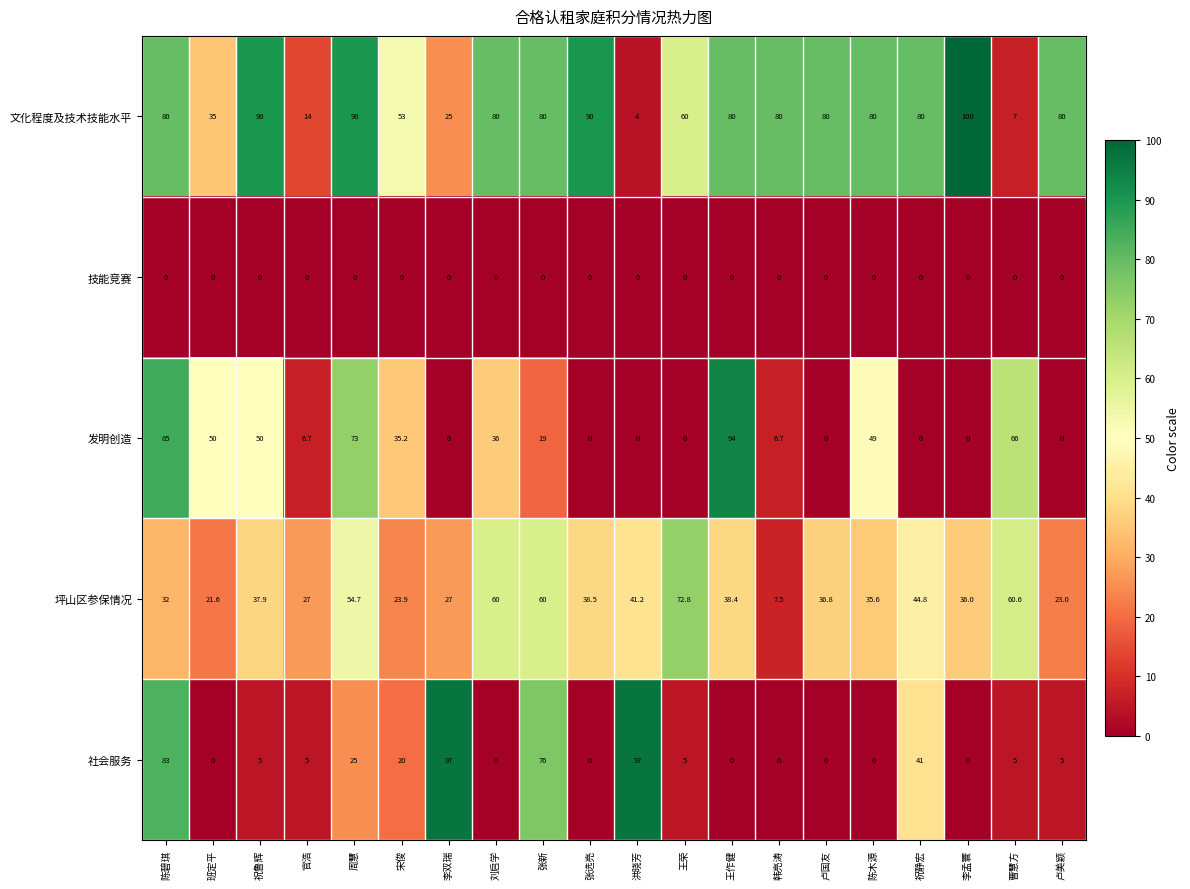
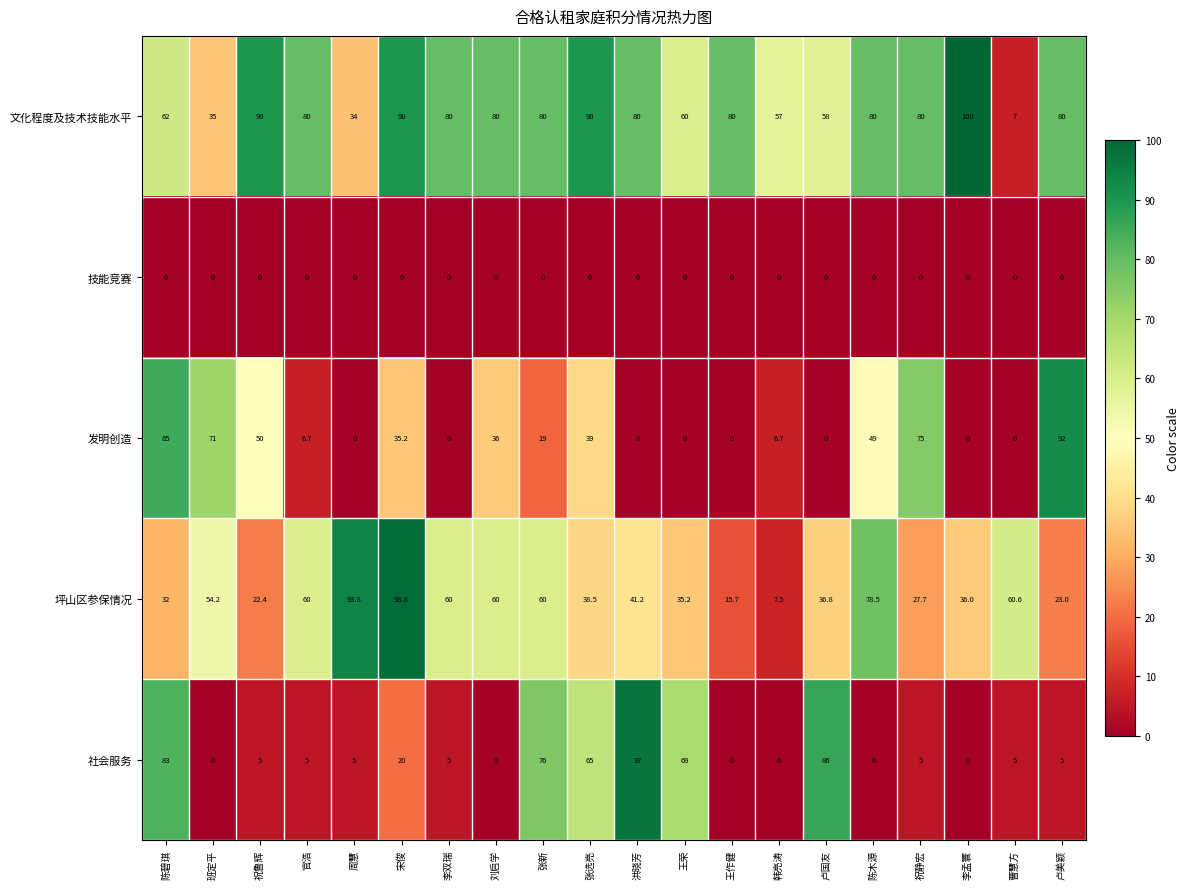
  {
    "文化程度及技术技能水平": {
-     "陈碧琪": 80,
+     "陈碧琪": 62,
      "班定平": 35,
      "祝鲁辉": 90,
-     "官浩": 14,
-     "周慧": 90,
-     "宋俊": 53,
-     "李双瑞": 25,
+     "官浩": 80,
+     "周慧": 34,
+     "宋俊": 90,
+     "李双瑞": 80,
      "刘启学": 80,
      "张新": 80,
      "张选亮": 90,
-     "洪晓芳": 4,
+     "洪晓芳": 80,
      "王荣": 60,
      "王作健": 80,
-     "韩亮涛": 80,
-     "卢国友": 80,
+     "韩亮涛": 57,
+     "卢国友": 58,
      "陈木源": 80,
      "祝静宏": 80,
      "李孟寰": 100,
      "曹慧方": 7,
      "卢美颖": 80
    },
    "技能竞赛": {
      "陈碧琪": 0,
      "班定平": 0,
      "祝鲁辉": 0,
      "官浩": 0,
      "周慧": 0,
      "宋俊": 0,
      "李双瑞": 0,
      "刘启学": 0,
      "张新": 0,
      "张选亮": 0,
      "洪晓芳": 0,
      "王荣": 0,
      "王作健": 0,
      "韩亮涛": 0,
      "卢国友": 0,
      "陈木源": 0,
      "祝静宏": 0,
      "李孟寰": 0,
      "曹慧方": 0,
      "卢美颖": 0
    },
    "发明创造": {
      "陈碧琪": 85,
-     "班定平": 50,
+     "班定平": 71,
      "祝鲁辉": 50,
      "官浩": 6.7,
-     "周慧": 73,
+     "周慧": 0,
      "宋俊": 35.2,
      "李双瑞": 0,
      "刘启学": 36,
      "张新": 19,
-     "张选亮": 0,
+     "张选亮": 39,
      "洪晓芳": 0,
      "王荣": 0,
-     "王作健": 94,
+     "王作健": 0,
      "韩亮涛": 6.7,
      "卢国友": 0,
      "陈木源": 49,
-     "祝静宏": 0,
+     "祝静宏": 75,
      "李孟寰": 0,
-     "曹慧方": 66,
-     "卢美颖": 0
+     "曹慧方": 0,
+     "卢美颖": 92
    },
    "坪山区参保情况": {
      "陈碧琪": 32,
-     "班定平": 21.6,
-     "祝鲁辉": 37.9,
-     "官浩": 27,
-     "周慧": 54.7,
-     "宋俊": 23.9,
-     "李双瑞": 27,
+     "班定平": 54.2,
+     "祝鲁辉": 22.4,
+     "官浩": 60,
+     "周慧": 93.8,
+     "宋俊": 98.8,
+     "李双瑞": 60,
      "刘启学": 60,
      "张新": 60,
      "张选亮": 38.5,
      "洪晓芳": 41.2,
-     "王荣": 72.8,
-     "王作健": 38.4,
+     "王荣": 35.2,
+     "王作健": 15.7,
      "韩亮涛": 7.5,
      "卢国友": 36.8,
-     "陈木源": 35.6,
-     "祝静宏": 44.8,
+     "陈木源": 78.5,
+     "祝静宏": 27.7,
      "李孟寰": 36.0,
      "曹慧方": 60.6,
      "卢美颖": 23.0
    },
    "社会服务": {
      "陈碧琪": 83,
      "班定平": 0,
      "祝鲁辉": 5,
      "官浩": 5,
-     "周慧": 25,
+     "周慧": 5,
      "宋俊": 20,
-     "李双瑞": 97,
+     "李双瑞": 5,
      "刘启学": 0,
      "张新": 76,
-     "张选亮": 0,
+     "张选亮": 65,
      "洪晓芳": 97,
-     "王荣": 5,
+     "王荣": 69,
      "王作健": 0,
      "韩亮涛": 0,
-     "卢国友": 0,
+     "卢国友": 86,
      "陈木源": 0,
-     "祝静宏": 41,
+     "祝静宏": 5,
      "李孟寰": 0,
      "曹慧方": 5,
      "卢美颖": 5
    }
  }
